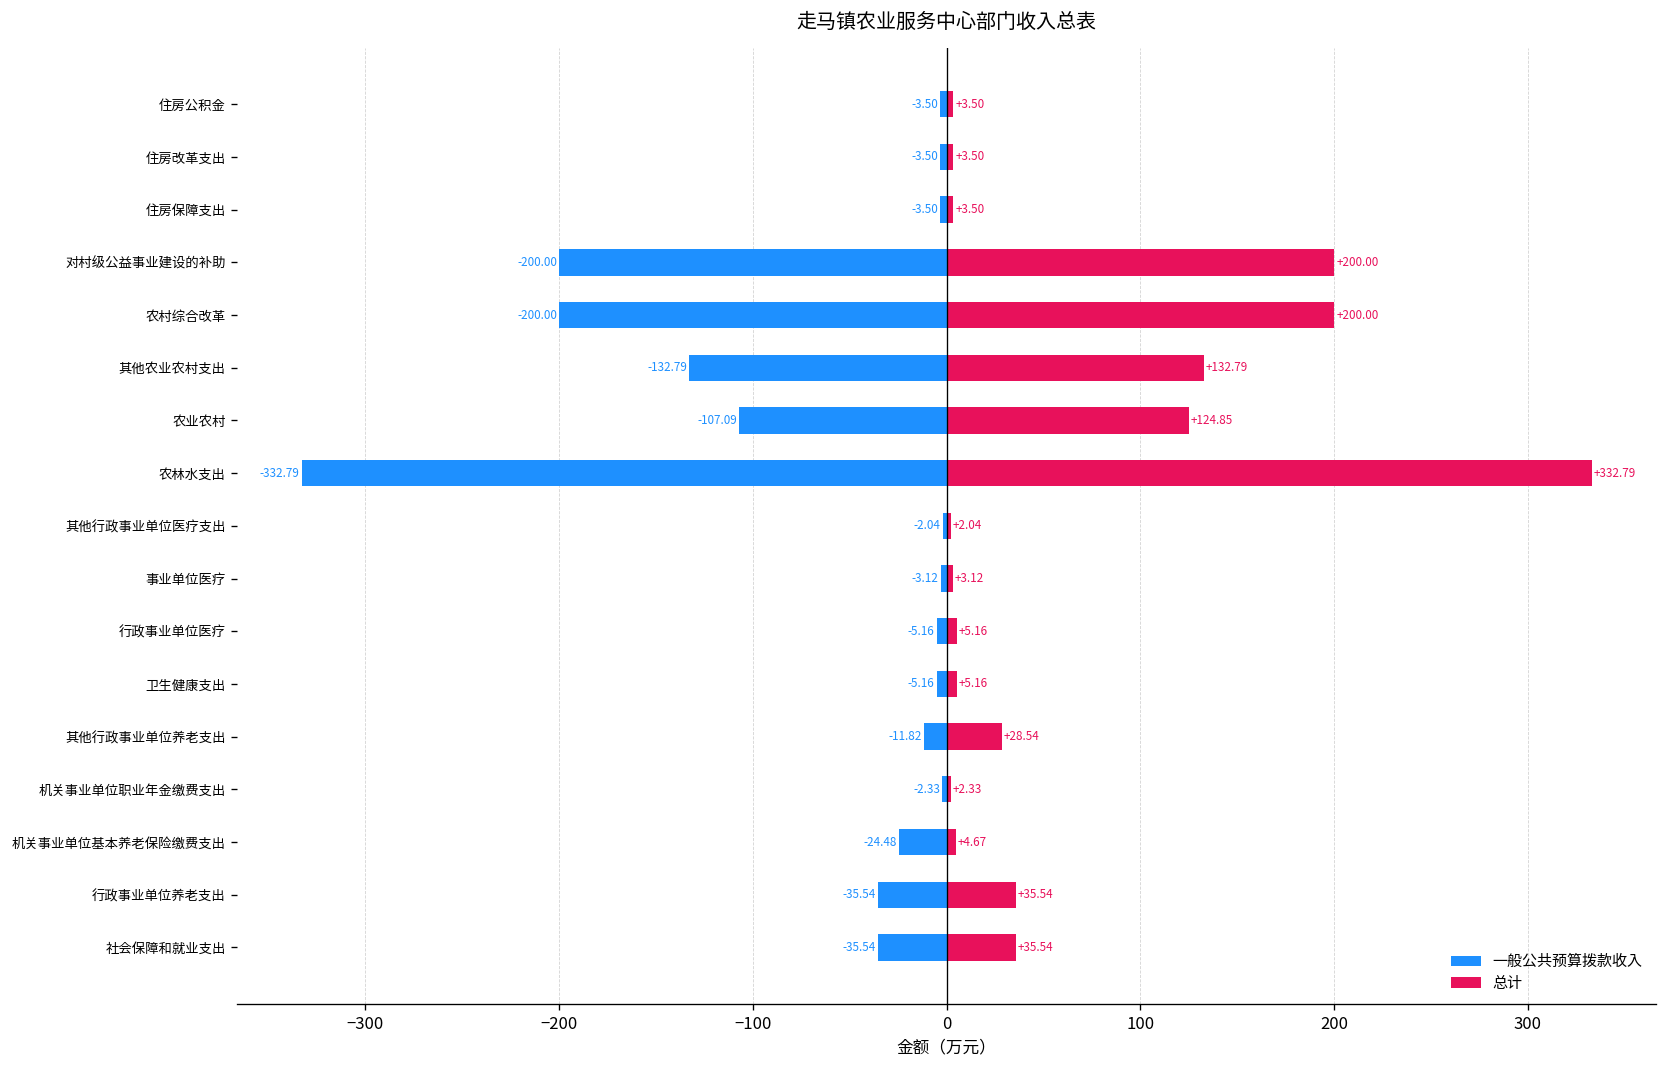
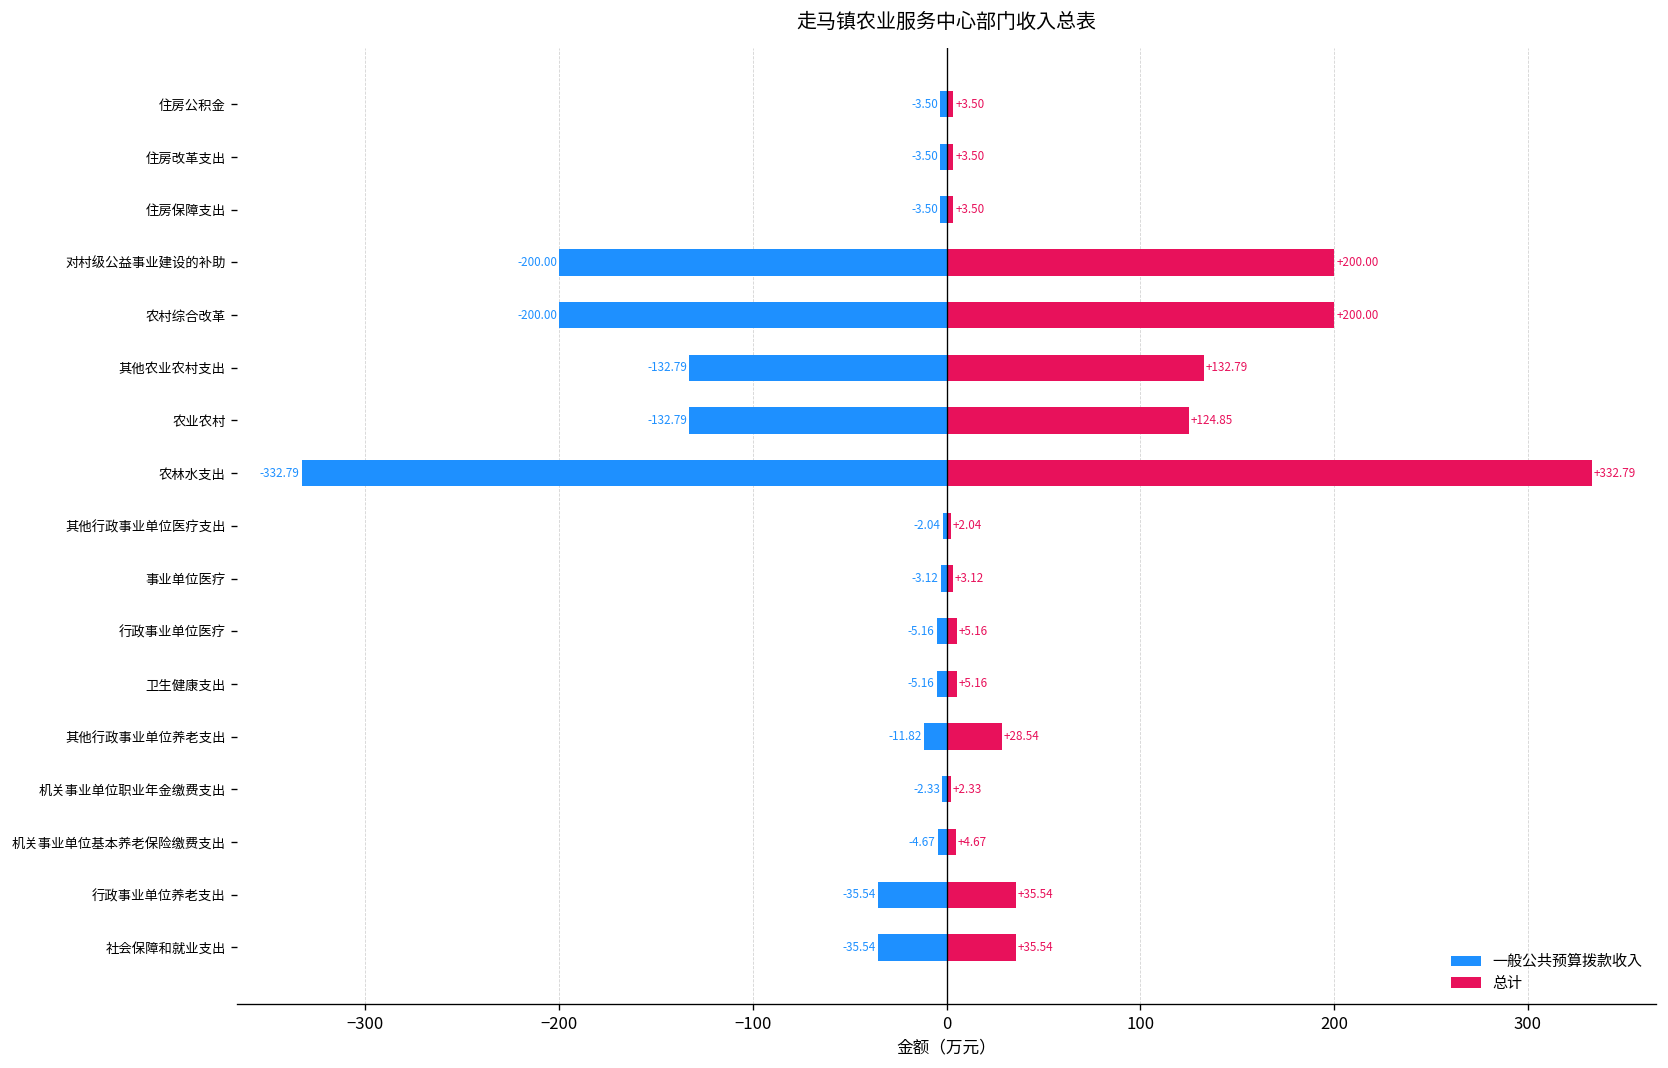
  {
    "一般公共预算拨款收入": {
      "住房公积金": "-3.50",
      "住房改革支出": "-3.50",
      "住房保障支出": "-3.50",
      "对村级公益事业建设的补助": "-200.00",
      "农村综合改革": "-200.00",
      "其他农业农村支出": "-132.79",
-     "农业农村": "-107.09",
+     "农业农村": "-132.79",
      "农林水支出": "-332.79",
      "其他行政事业单位医疗支出": "-2.04",
      "事业单位医疗": "-3.12",
      "行政事业单位医疗": "-5.16",
      "卫生健康支出": "-5.16",
      "其他行政事业单位养老支出": "-11.82",
      "机关事业单位职业年金缴费支出": "-2.33",
-     "机关事业单位基本养老保险缴费支出": "-24.48",
+     "机关事业单位基本养老保险缴费支出": "-4.67",
      "行政事业单位养老支出": "-35.54",
      "社会保障和就业支出": "-35.54"
    },
    "总计": {
      "住房公积金": "+3.50",
      "住房改革支出": "+3.50",
      "住房保障支出": "+3.50",
      "对村级公益事业建设的补助": "+200.00",
      "农村综合改革": "+200.00",
      "其他农业农村支出": "+132.79",
      "农业农村": "+124.85",
      "农林水支出": "+332.79",
      "其他行政事业单位医疗支出": "+2.04",
      "事业单位医疗": "+3.12",
      "行政事业单位医疗": "+5.16",
      "卫生健康支出": "+5.16",
      "其他行政事业单位养老支出": "+28.54",
      "机关事业单位职业年金缴费支出": "+2.33",
      "机关事业单位基本养老保险缴费支出": "+4.67",
      "行政事业单位养老支出": "+35.54",
      "社会保障和就业支出": "+35.54"
    }
  }
